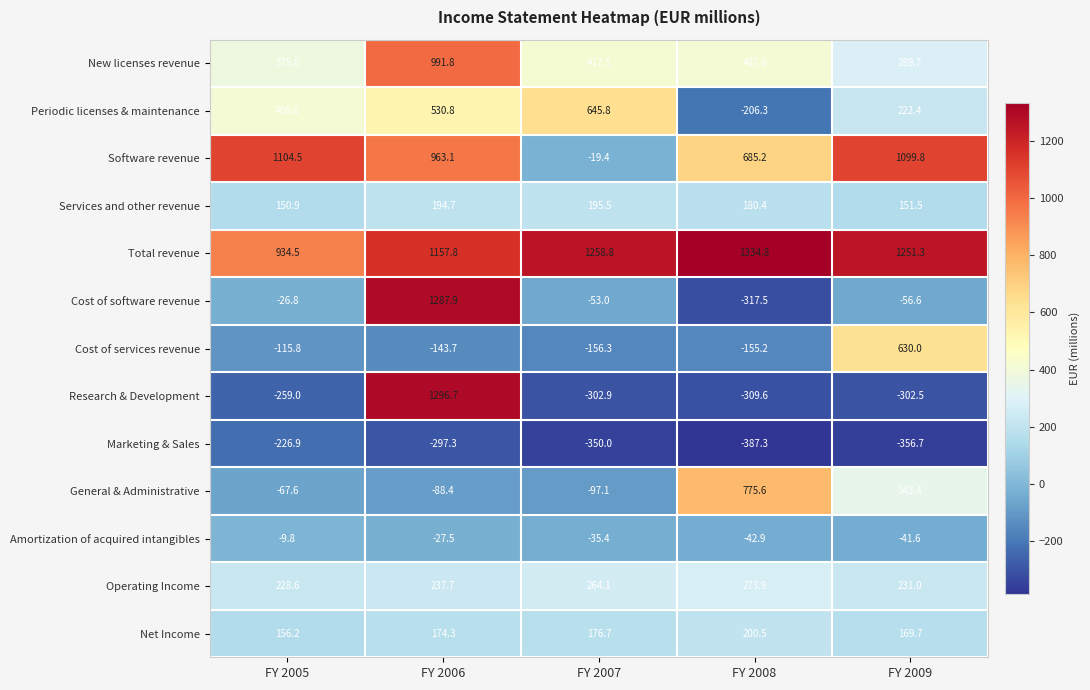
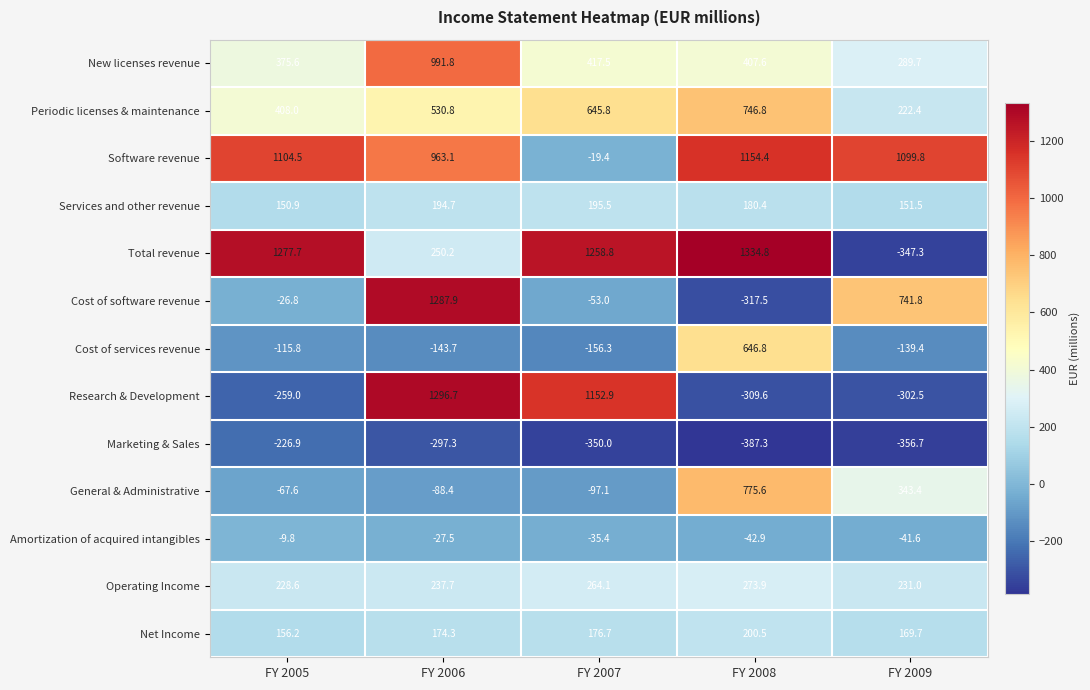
  {
    "New licenses revenue": {
      "FY 2006": 991.8
    },
    "Periodic licenses & maintenance": {
      "FY 2006": 530.8,
      "FY 2007": 645.8,
-     "FY 2008": -206.3,
+     "FY 2008": 746.8,
      "FY 2009": 222.4
    },
    "Software revenue": {
      "FY 2005": 1104.5,
      "FY 2006": 963.1,
      "FY 2007": -19.4,
-     "FY 2008": 685.2,
+     "FY 2008": 1154.4,
      "FY 2009": 1099.8
    },
    "Services and other revenue": {
      "FY 2005": 150.9,
      "FY 2006": 194.7,
      "FY 2007": 195.5,
      "FY 2008": 180.4,
      "FY 2009": 151.5
    },
    "Total revenue": {
-     "FY 2005": 934.5,
-     "FY 2006": 1157.8,
+     "FY 2005": 1277.7,
+     "FY 2006": 250.2,
      "FY 2007": 1258.8,
      "FY 2008": 1334.8,
-     "FY 2009": 1251.3
+     "FY 2009": -347.3
    },
    "Cost of software revenue": {
      "FY 2005": -26.8,
      "FY 2006": 1287.9,
      "FY 2007": -53.0,
      "FY 2008": -317.5,
-     "FY 2009": -56.6
+     "FY 2009": 741.8
    },
    "Cost of services revenue": {
      "FY 2005": -115.8,
      "FY 2006": -143.7,
      "FY 2007": -156.3,
-     "FY 2008": -155.2,
-     "FY 2009": 630.0
+     "FY 2008": 646.8,
+     "FY 2009": -139.4
    },
    "Research & Development": {
      "FY 2005": -259.0,
      "FY 2006": 1296.7,
-     "FY 2007": -302.9,
+     "FY 2007": 1152.9,
      "FY 2008": -309.6,
      "FY 2009": -302.5
    },
    "Marketing & Sales": {
      "FY 2005": -226.9,
      "FY 2006": -297.3,
      "FY 2007": -350.0,
      "FY 2008": -387.3,
      "FY 2009": -356.7
    },
    "General & Administrative": {
      "FY 2005": -67.6,
      "FY 2006": -88.4,
      "FY 2007": -97.1,
      "FY 2008": 775.6
    },
    "Amortization of acquired intangibles": {
      "FY 2005": -9.8,
      "FY 2006": -27.5,
      "FY 2007": -35.4,
      "FY 2008": -42.9,
      "FY 2009": -41.6
    },
    "Operating Income": {
      "FY 2005": 228.6,
      "FY 2006": 237.7,
      "FY 2009": 231.0
    },
    "Net Income": {
      "FY 2005": 156.2,
      "FY 2006": 174.3,
      "FY 2007": 176.7,
      "FY 2008": 200.5,
      "FY 2009": 169.7
    }
  }
